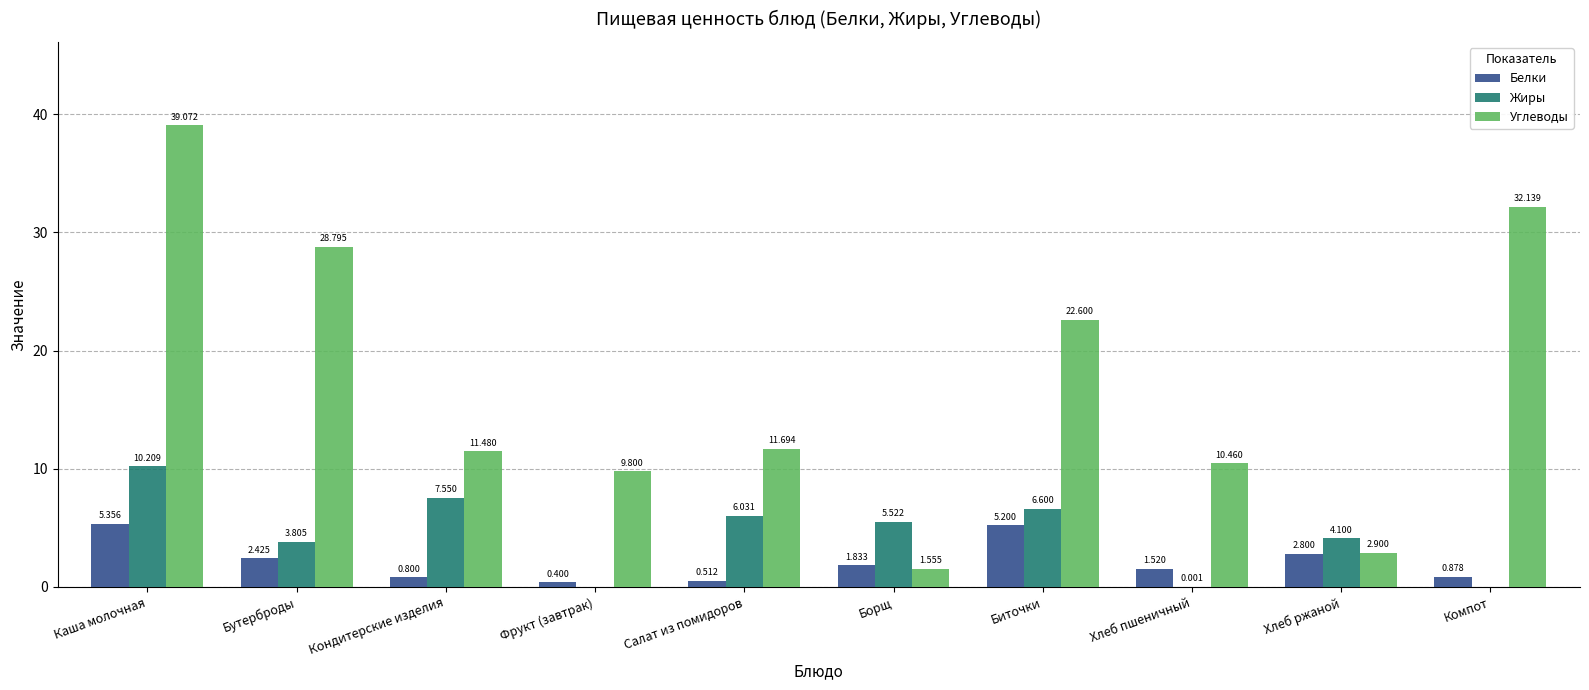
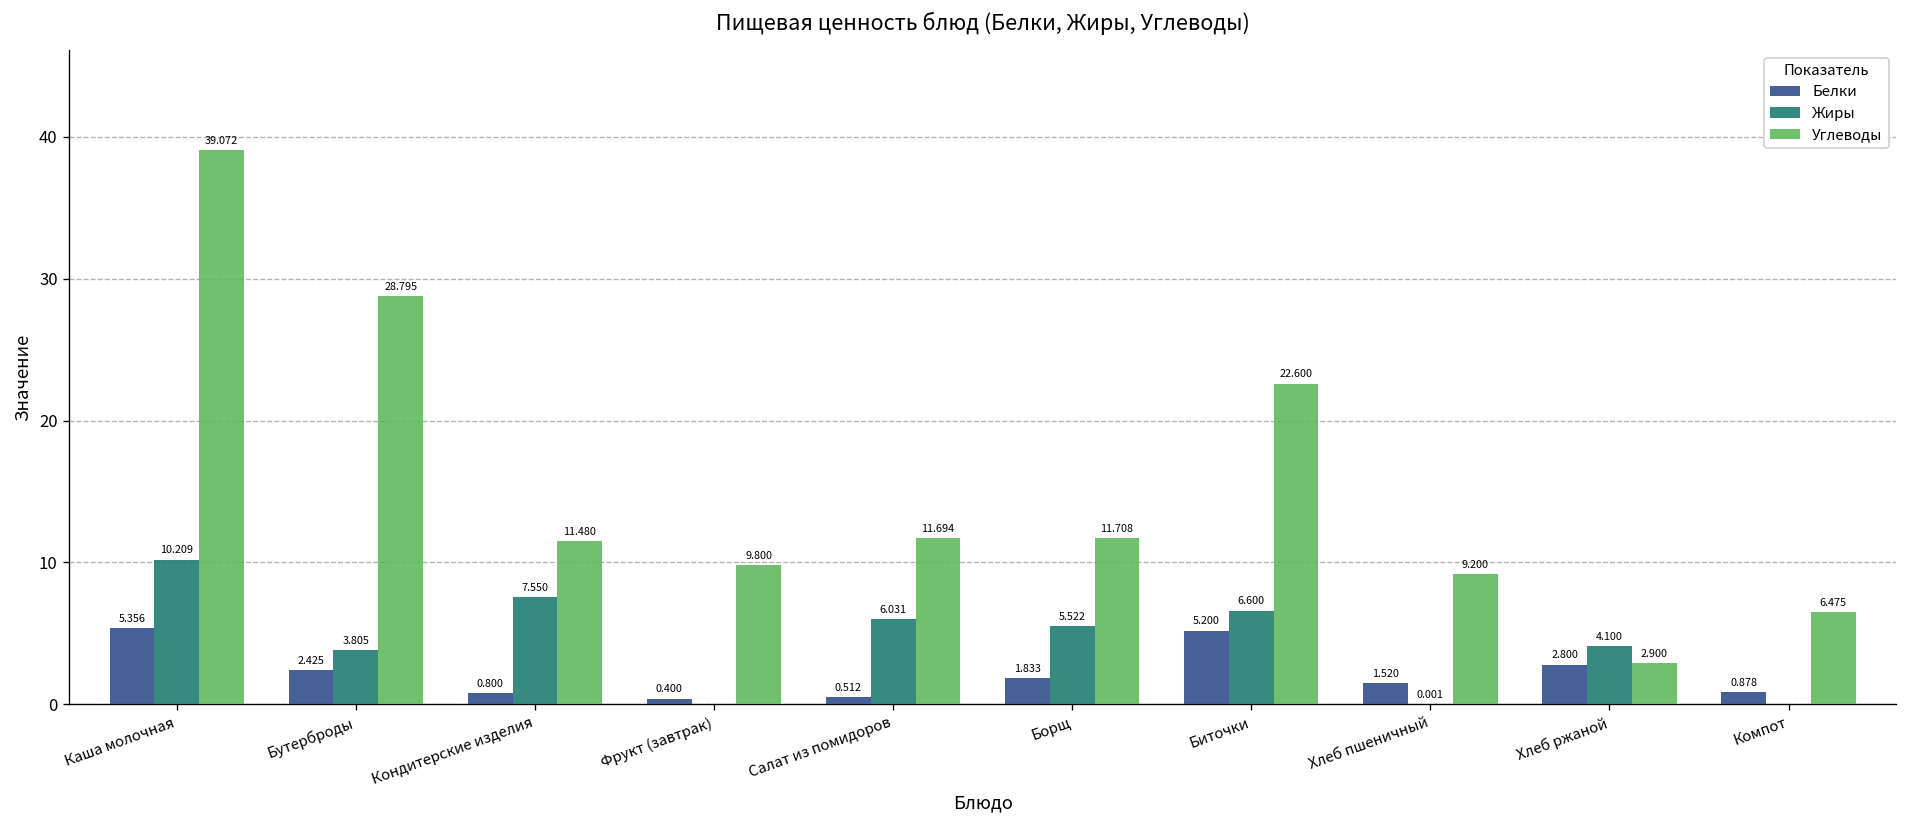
  {
    "Углеводы": {
      "Каша молочная": 39.072,
      "Бутерброды": 28.795,
      "Кондитерские изделия": 11.480,
      "Фрукт (завтрак)": 9.800,
      "Салат из помидоров": 11.694,
-     "Борщ": 1.555,
+     "Борщ": 11.708,
      "Биточки": 22.600,
-     "Хлеб пшеничный": 10.460,
+     "Хлеб пшеничный": 9.200,
      "Хлеб ржаной": 2.900,
-     "Компот": 32.139
+     "Компот": 6.475
    }
  }
